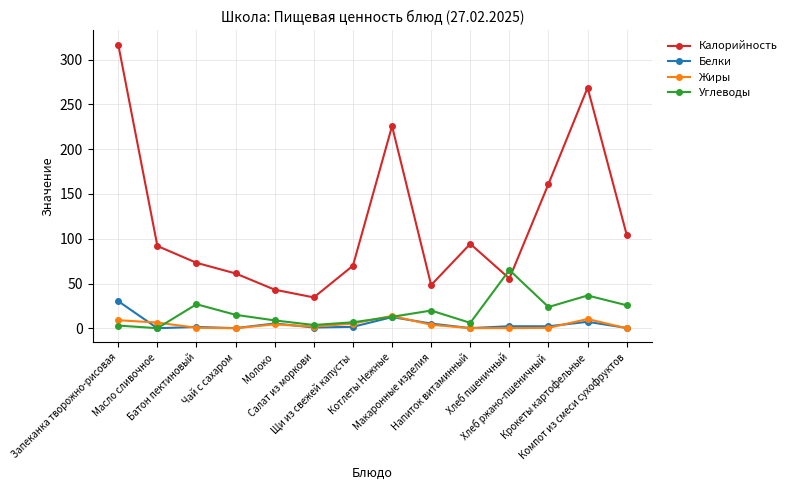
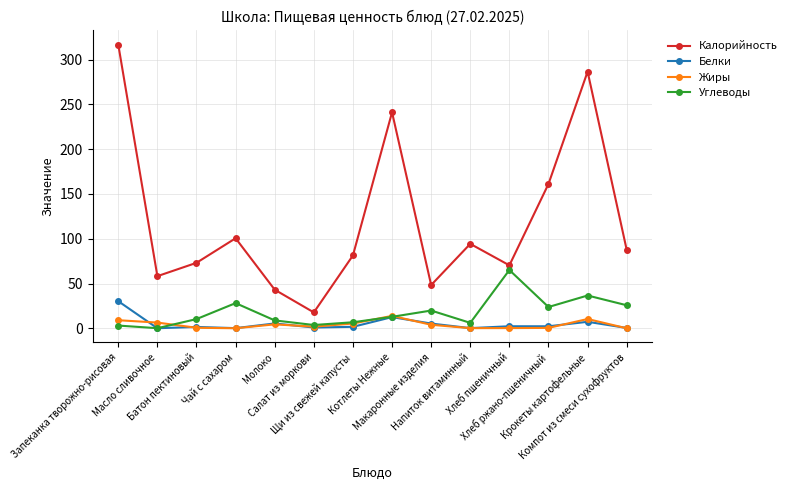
  {
    "Калорийность": {
      "Запеканка творожно-рисовая": 320,
-     "Масло сливочное": 90,
+     "Масло сливочное": 60,
      "Батон пектиновый": 70,
-     "Чай с сахаром": 60,
+     "Чай с сахаром": 100,
      "Молоко": 40,
-     "Салат из моркови": 30,
-     "Щи из свежей капусты": 70,
-     "Котлеты Нежные": 230,
+     "Салат из моркови": 20,
+     "Щи из свежей капусты": 80,
+     "Котлеты Нежные": 240,
      "Макаронные изделия": 50,
      "Напиток витаминный": 90,
-     "Хлеб пшеничный": 60,
+     "Хлеб пшеничный": 70,
      "Хлеб ржано-пшеничный": 160,
-     "Крокеты картофельные": 270,
-     "Компот из смеси сухофруктов": 100
+     "Крокеты картофельные": 290,
+     "Компот из смеси сухофруктов": 90
    },
    "Белки": {
      "Запеканка творожно-рисовая": 30,
      "Щи из свежей капусты": 0,
      "Крокеты картофельные": 10
    },
    "Жиры": {
      "Запеканка творожно-рисовая": 10,
      "Масло сливочное": 10,
      "Крокеты картофельные": 10
    },
    "Углеводы": {
      "Запеканка творожно-рисовая": 0,
-     "Батон пектиновый": 30,
-     "Чай с сахаром": 20,
+     "Батон пектиновый": 10,
+     "Чай с сахаром": 30,
      "Молоко": 10,
      "Макаронные изделия": 20,
      "Напиток витаминный": 10,
      "Хлеб пшеничный": 70,
      "Хлеб ржано-пшеничный": 20,
      "Крокеты картофельные": 40,
      "Компот из смеси сухофруктов": 30
    }
  }
